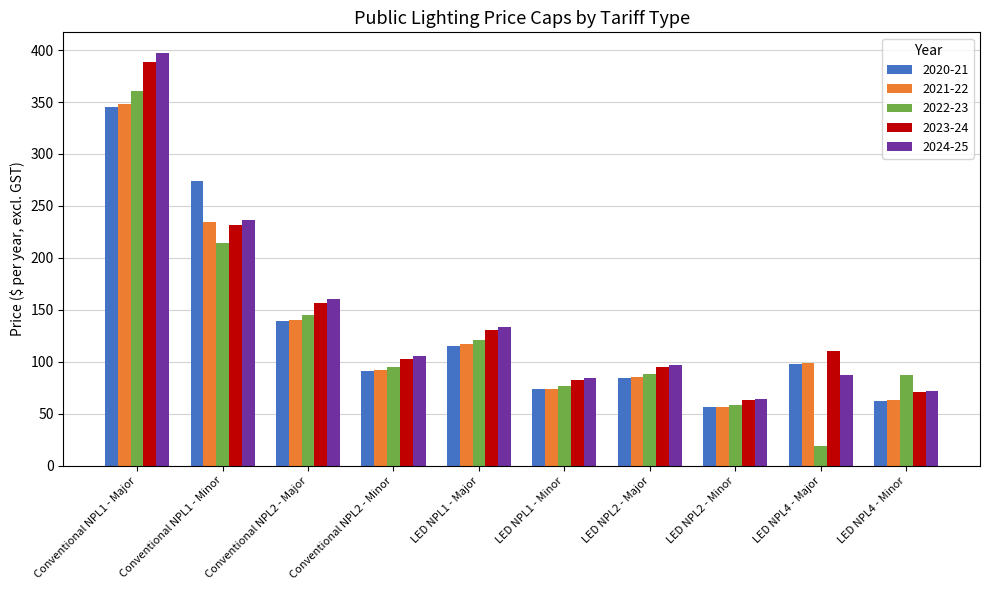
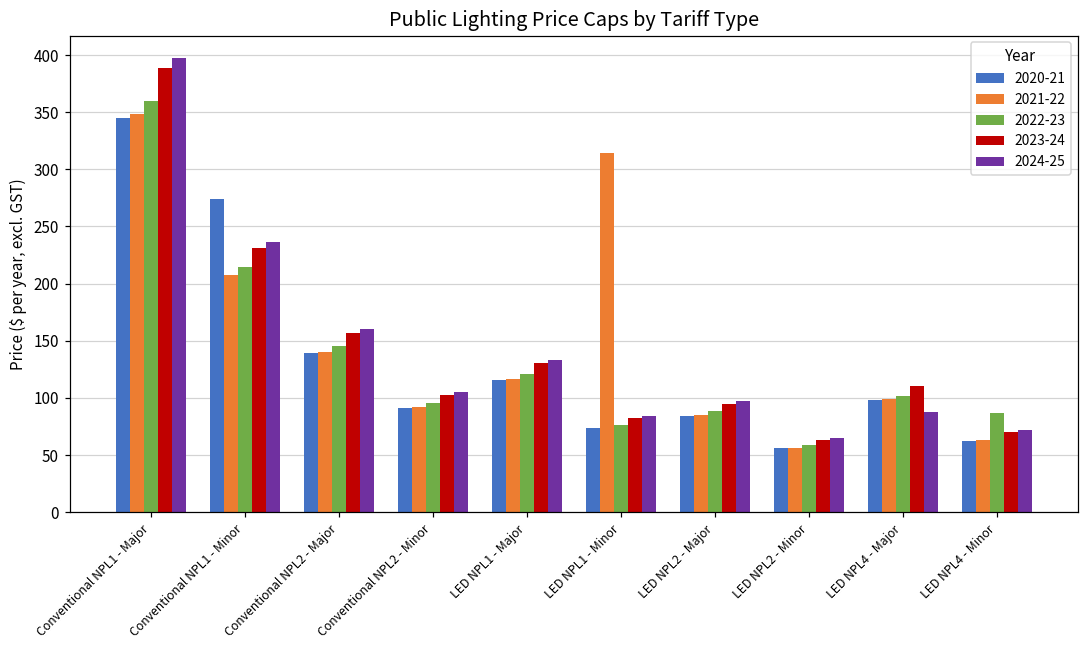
  {
    "2020-21": {
      "Conventional NPL1 - Major": 345,
      "Conventional NPL1 - Minor": 274,
      "Conventional NPL2 - Major": 139,
      "Conventional NPL2 - Minor": 91,
      "LED NPL1 - Major": 116,
      "LED NPL1 - Minor": 73,
      "LED NPL2 - Major": 84,
      "LED NPL2 - Minor": 56,
      "LED NPL4 - Major": 98,
      "LED NPL4 - Minor": 63
    },
    "2021-22": {
      "Conventional NPL1 - Major": 348,
-     "Conventional NPL1 - Minor": 235,
+     "Conventional NPL1 - Minor": 207,
      "Conventional NPL2 - Major": 141,
      "Conventional NPL2 - Minor": 92,
      "LED NPL1 - Major": 117,
-     "LED NPL1 - Minor": 74,
+     "LED NPL1 - Minor": 314,
      "LED NPL2 - Major": 85,
      "LED NPL2 - Minor": 57,
      "LED NPL4 - Major": 99,
      "LED NPL4 - Minor": 63
    },
    "2022-23": {
      "Conventional NPL1 - Major": 360,
      "Conventional NPL1 - Minor": 215,
      "Conventional NPL2 - Major": 145,
      "Conventional NPL2 - Minor": 95,
      "LED NPL1 - Major": 121,
      "LED NPL1 - Minor": 77,
      "LED NPL2 - Major": 88,
      "LED NPL2 - Minor": 59,
-     "LED NPL4 - Major": 19,
+     "LED NPL4 - Major": 102,
      "LED NPL4 - Minor": 87
    },
    "2023-24": {
      "Conventional NPL1 - Major": 388,
      "Conventional NPL1 - Minor": 231,
      "Conventional NPL2 - Major": 157,
      "Conventional NPL2 - Minor": 103,
      "LED NPL1 - Major": 130,
      "LED NPL1 - Minor": 83,
      "LED NPL2 - Major": 95,
      "LED NPL2 - Minor": 63,
      "LED NPL4 - Major": 110,
      "LED NPL4 - Minor": 70
    },
    "2024-25": {
      "Conventional NPL1 - Major": 397,
      "Conventional NPL1 - Minor": 237,
      "Conventional NPL2 - Major": 160,
      "Conventional NPL2 - Minor": 105,
      "LED NPL1 - Major": 133,
      "LED NPL1 - Minor": 84,
      "LED NPL2 - Major": 97,
      "LED NPL2 - Minor": 65,
      "LED NPL4 - Major": 88,
      "LED NPL4 - Minor": 72
    }
  }
